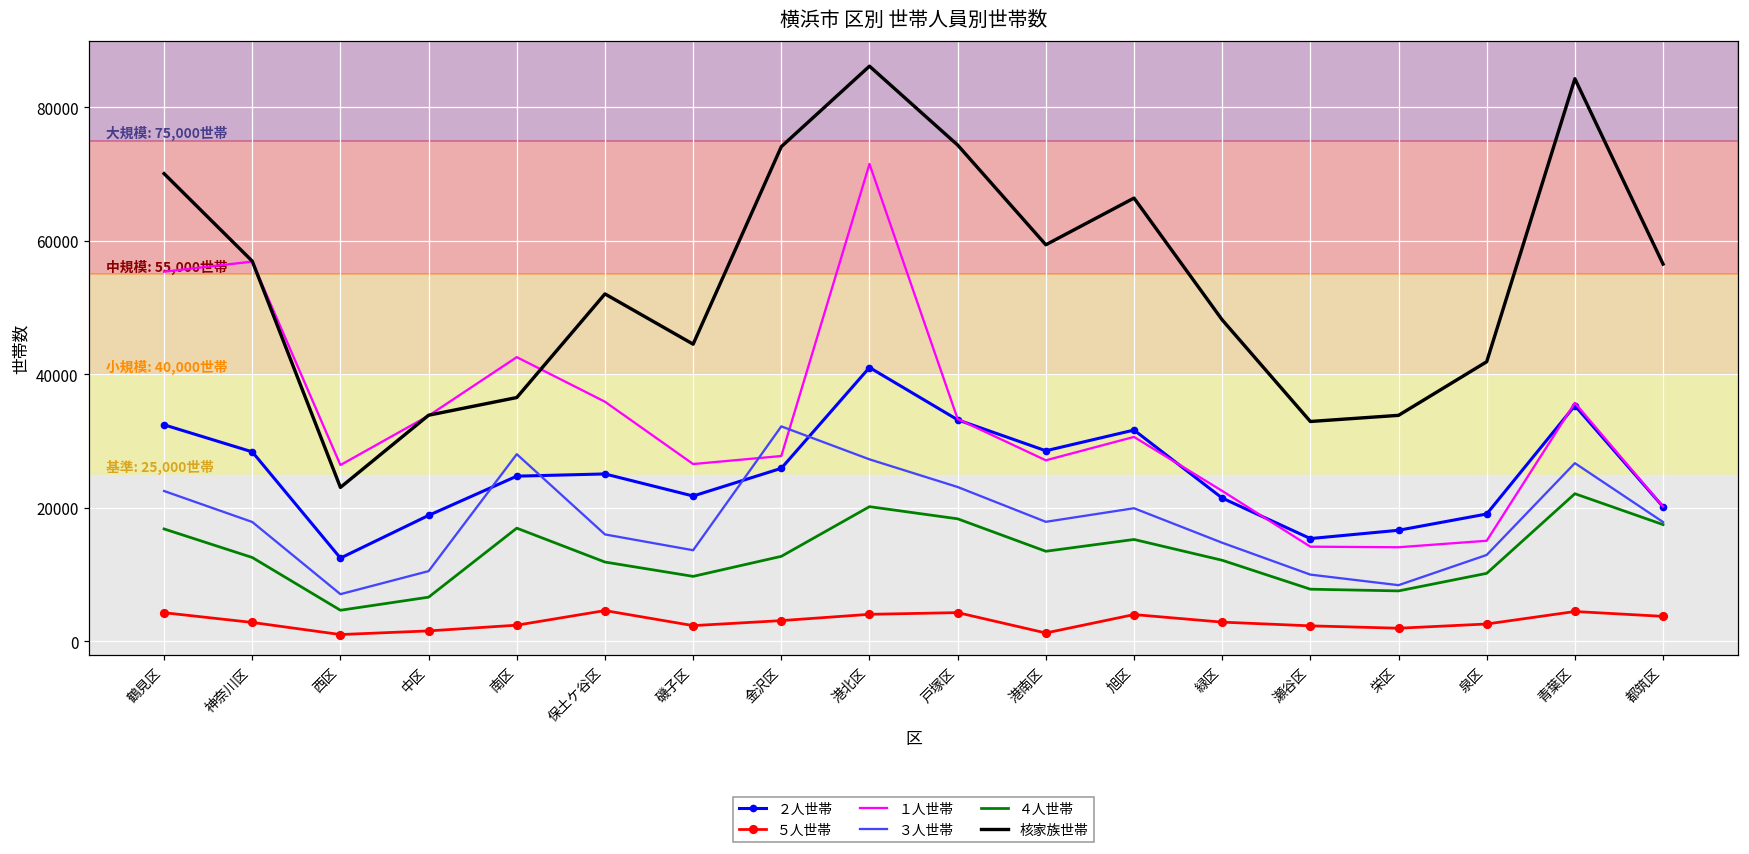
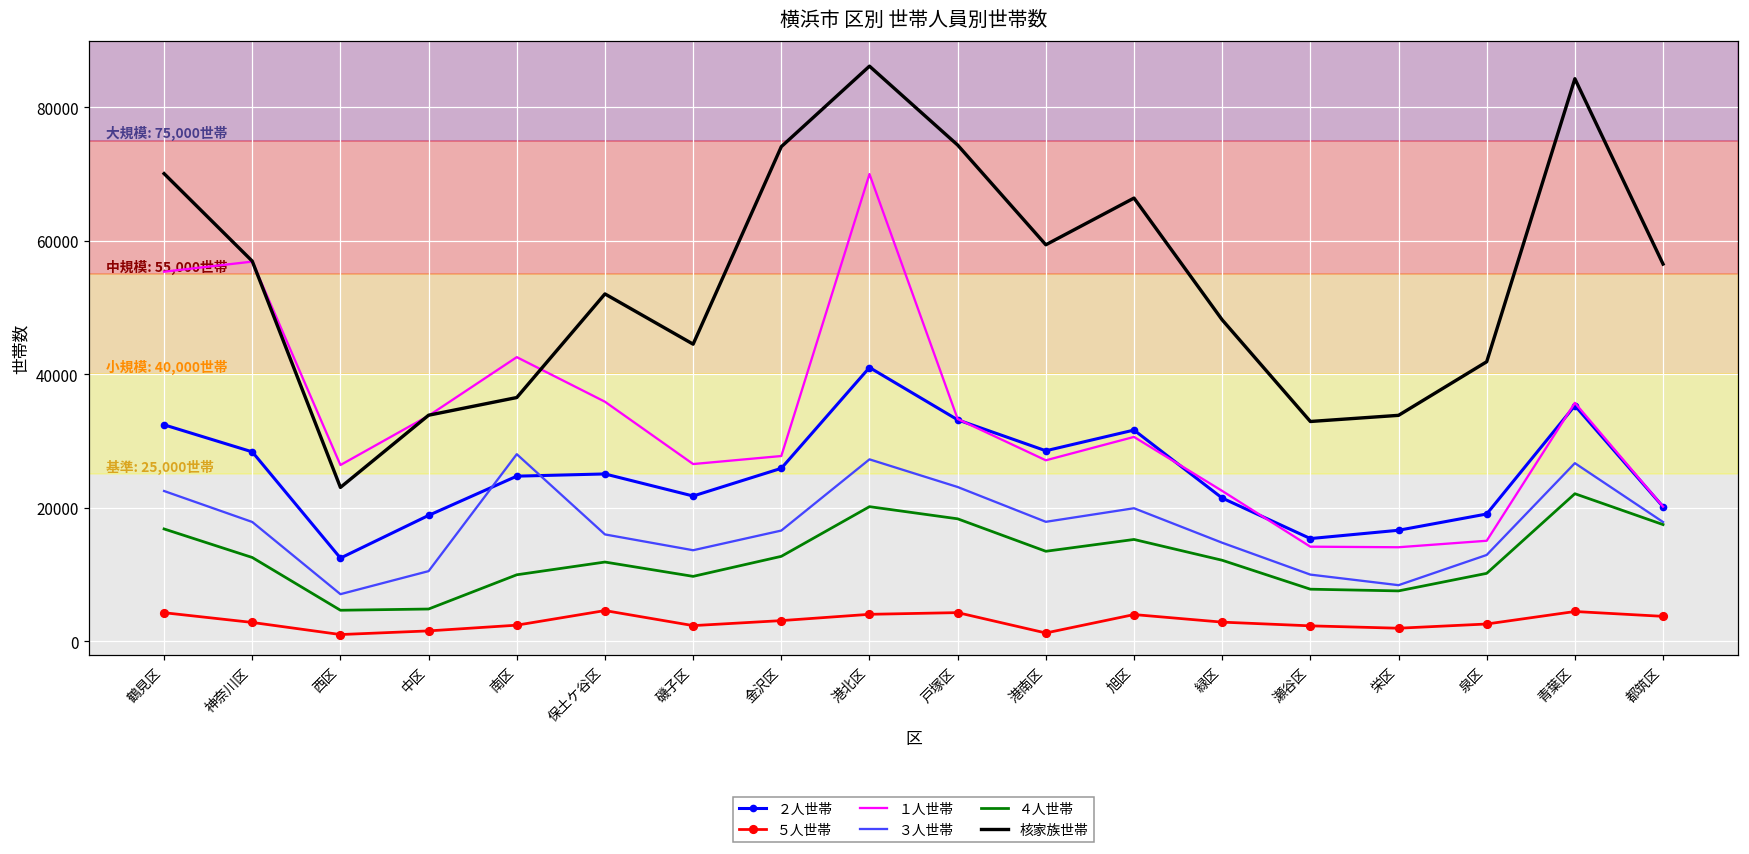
  {
    "２人世帯": {
      "鶴見区": 32000,
      "神奈川区": 28000,
      "西区": 12000,
      "中区": 19000,
      "南区": 25000,
      "保土ケ谷区": 25000,
      "磯子区": 22000,
      "金沢区": 26000,
      "港北区": 41000,
      "港南区": 29000,
      "旭区": 32000,
      "緑区": 21000,
      "瀬谷区": 15000,
      "栄区": 17000,
      "泉区": 19000
    },
    "５人世帯": {
      "鶴見区": 4000,
      "神奈川区": 3000,
      "西区": 1000,
      "中区": 2000,
      "南区": 2000,
      "保土ケ谷区": 5000,
      "磯子区": 2000,
      "金沢区": 3000,
      "港北区": 4000,
      "戸塚区": 4000,
      "港南区": 1000,
      "旭区": 4000,
      "緑区": 3000,
      "瀬谷区": 2000,
      "栄区": 2000,
      "泉区": 3000,
      "青葉区": 4000,
      "都筑区": 4000
    },
    "１人世帯": {
      "西区": 26000,
      "南区": 43000,
      "保土ケ谷区": 36000,
      "磯子区": 27000,
      "金沢区": 28000,
-     "港北区": 72000,
+     "港北区": 70000,
      "港南区": 27000,
      "旭区": 31000,
      "緑区": 23000,
      "瀬谷区": 14000,
      "栄区": 14000,
      "泉区": 15000
    },
    "３人世帯": {
      "神奈川区": 18000,
      "西区": 7000,
      "中区": 11000,
      "南区": 28000,
      "保土ケ谷区": 16000,
      "磯子区": 14000,
-     "金沢区": 32000,
+     "金沢区": 17000,
      "港北区": 27000,
      "戸塚区": 23000,
      "港南区": 18000,
      "旭区": 20000,
      "緑区": 15000,
      "瀬谷区": 10000,
      "栄区": 8000,
      "泉区": 13000,
      "青葉区": 27000
    },
    "４人世帯": {
      "鶴見区": 17000,
      "神奈川区": 13000,
      "西区": 5000,
-     "中区": 7000,
-     "南区": 17000,
+     "中区": 5000,
+     "南区": 10000,
      "保土ケ谷区": 12000,
      "磯子区": 10000,
      "金沢区": 13000,
      "港北区": 20000,
      "戸塚区": 18000,
      "港南区": 13000,
      "旭区": 15000,
      "緑区": 12000,
      "瀬谷区": 8000,
      "栄区": 8000,
      "泉区": 10000,
      "青葉区": 22000
    },
    "核家族世帯": {
      "鶴見区": 70000,
      "西区": 23000,
      "南区": 37000,
      "保土ケ谷区": 52000,
      "磯子区": 45000,
      "金沢区": 74000,
      "港北区": 86000,
      "戸塚区": 74000,
      "港南区": 59000,
      "旭区": 66000,
      "緑区": 48000,
      "瀬谷区": 33000,
      "栄区": 34000,
      "泉区": 42000,
      "青葉区": 84000,
      "都筑区": 57000
    }
  }
